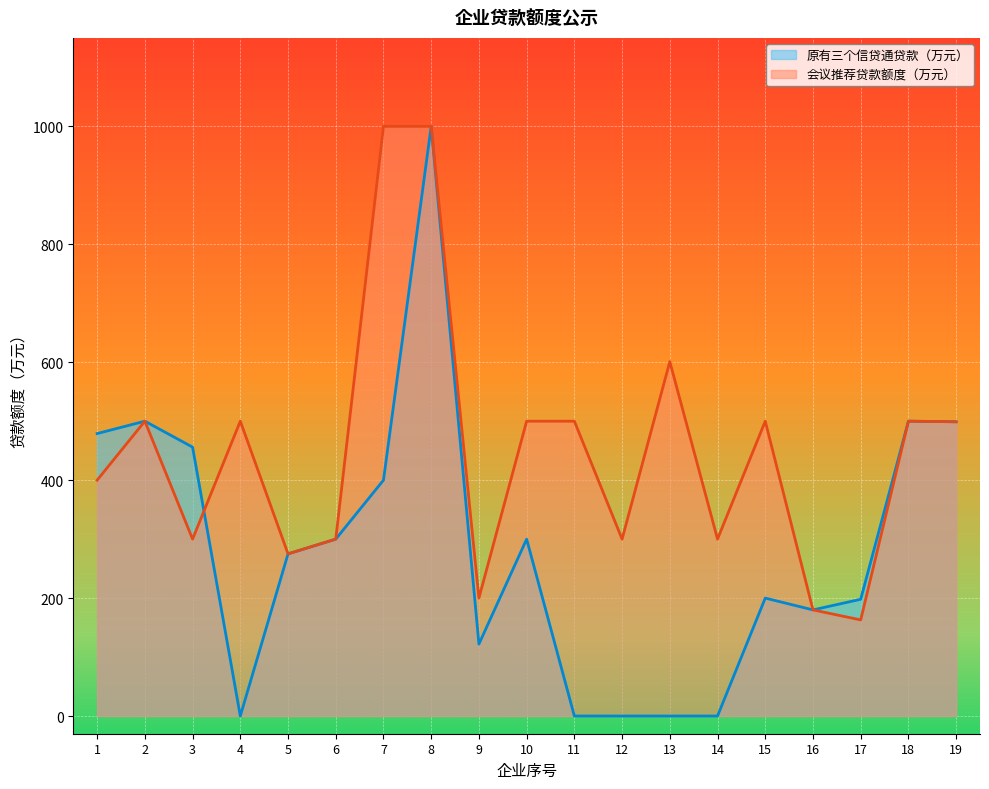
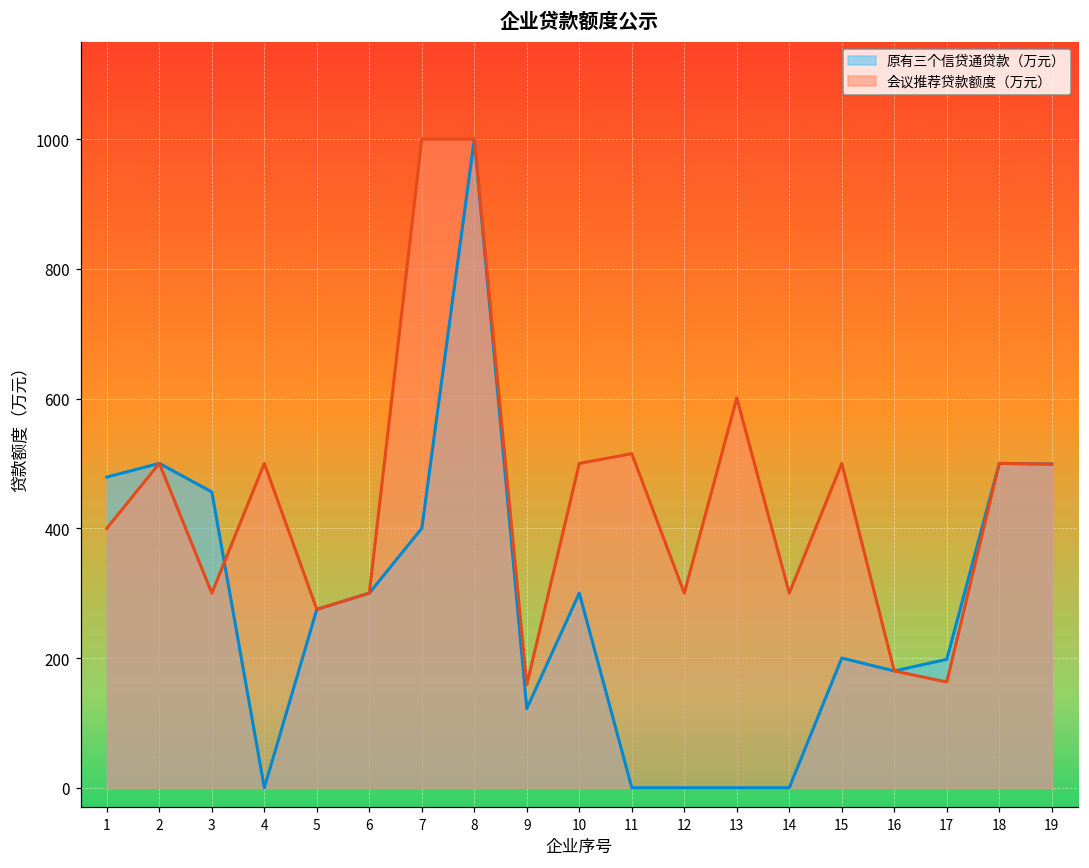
  {
    "原有三个信贷通贷款（万元）": {
      "1": 480,
      "3": 460,
      "4": 0,
      "7": 400,
      "9": 120,
      "10": 300,
      "11": 0,
      "12": 0,
      "13": 0,
      "14": 0,
      "15": 200,
      "17": 200
    },
    "会议推荐贷款额度（万元）": {
      "1": 400,
      "3": 300,
      "4": 500,
      "7": 1000,
-     "9": 200,
+     "9": 160,
      "10": 500,
-     "11": 500,
+     "11": 520,
      "12": 300,
      "13": 600,
      "14": 300,
      "15": 500,
      "17": 160
    }
  }
